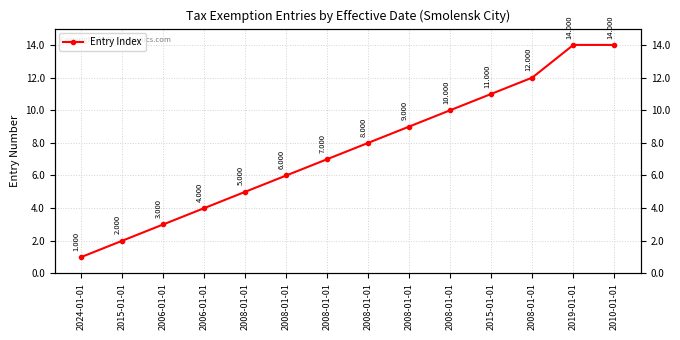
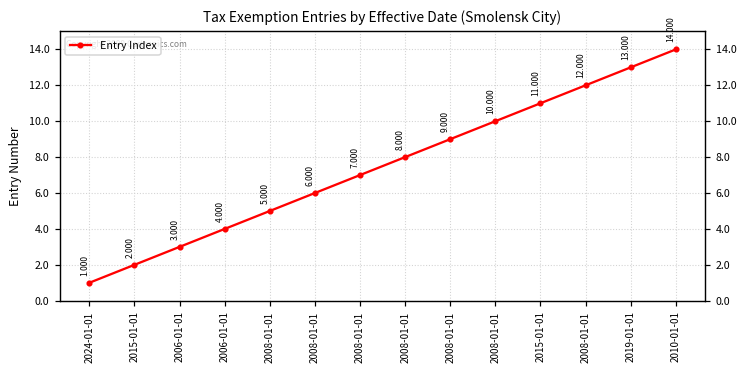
  {
    "2024-01-01": 1.000,
-   "2019-01-01": 14.000,
+   "2019-01-01": 13.000,
    "2010-01-01": 14.000
  }
